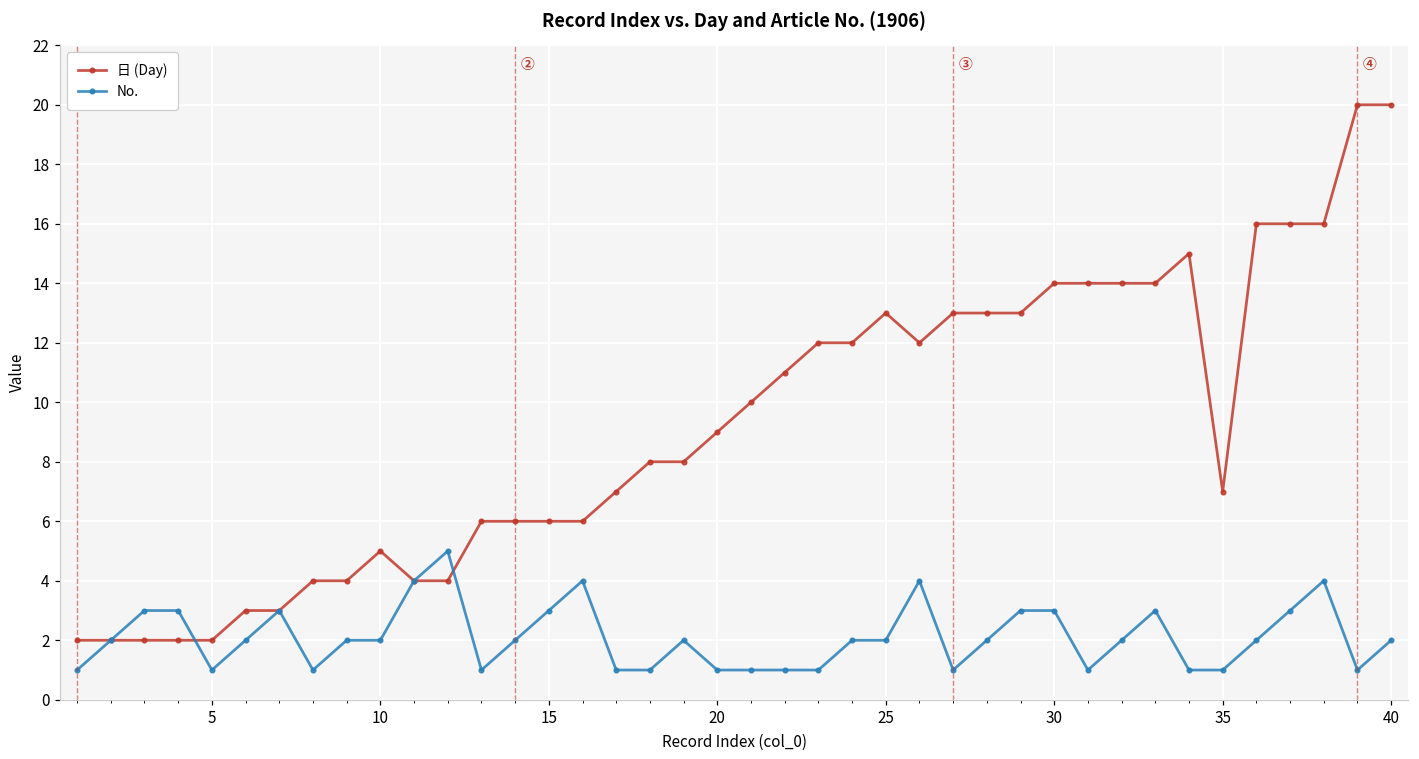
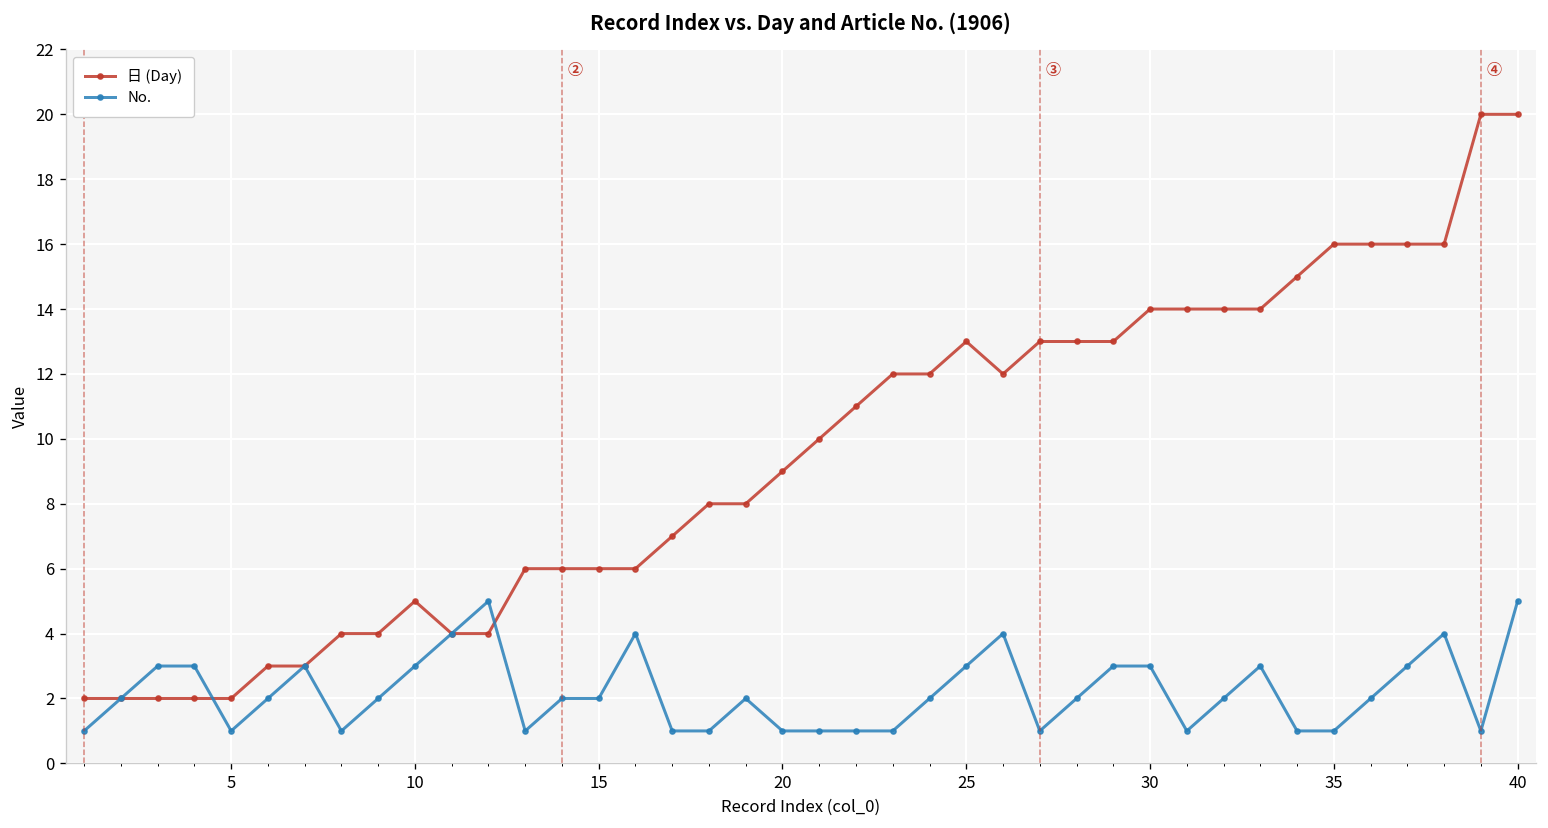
  {
    "日 (Day)": {
      "5": 2,
      "10": 5,
      "15": 6,
      "20": 9,
      "25": 13,
      "30": 14,
-     "35": 7,
+     "35": 16,
      "40": 20
    },
    "No.": {
      "5": 1,
-     "10": 2,
-     "15": 3,
+     "10": 3,
+     "15": 2,
      "20": 1,
-     "25": 2,
+     "25": 3,
      "30": 3,
      "35": 1,
-     "40": 2
+     "40": 5
    }
  }
